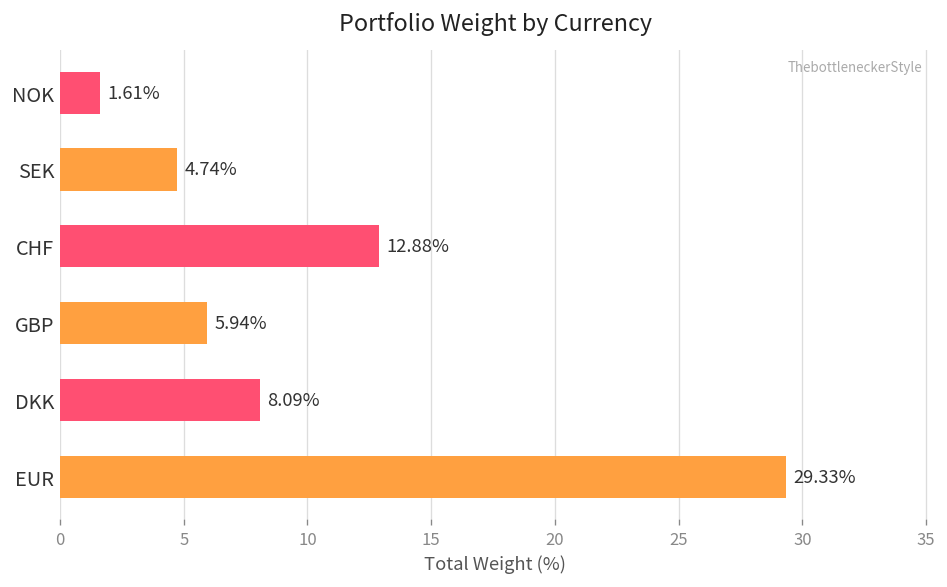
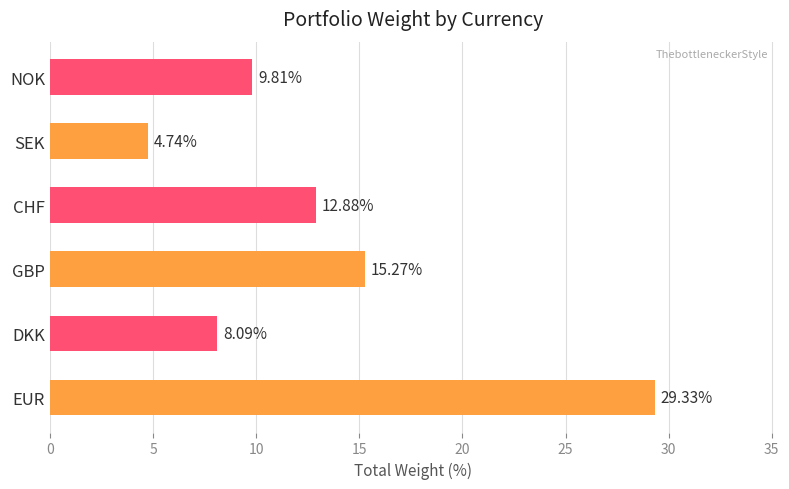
  {
-   "NOK": "1.61%",
+   "NOK": "9.81%",
    "SEK": "4.74%",
    "CHF": "12.88%",
-   "GBP": "5.94%",
+   "GBP": "15.27%",
    "DKK": "8.09%",
    "EUR": "29.33%"
  }
